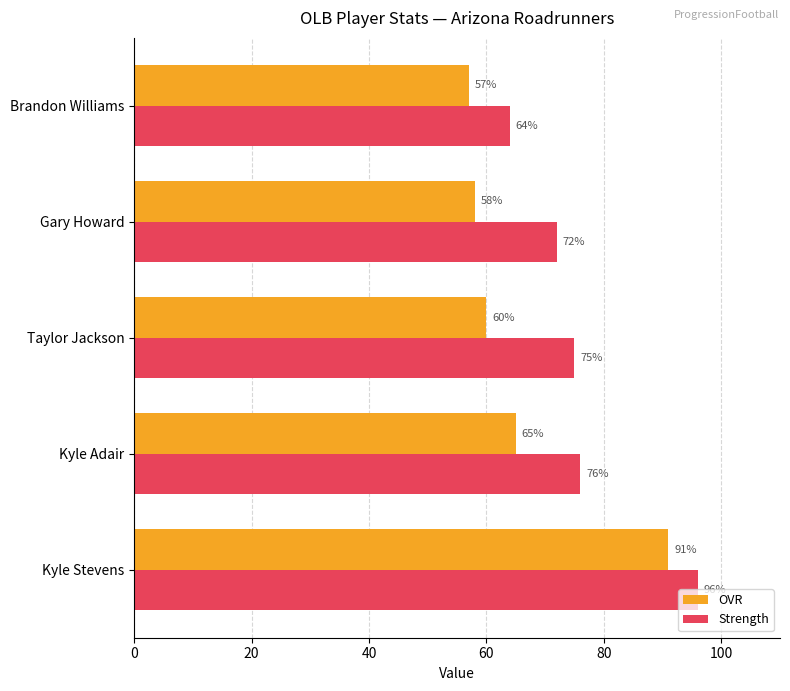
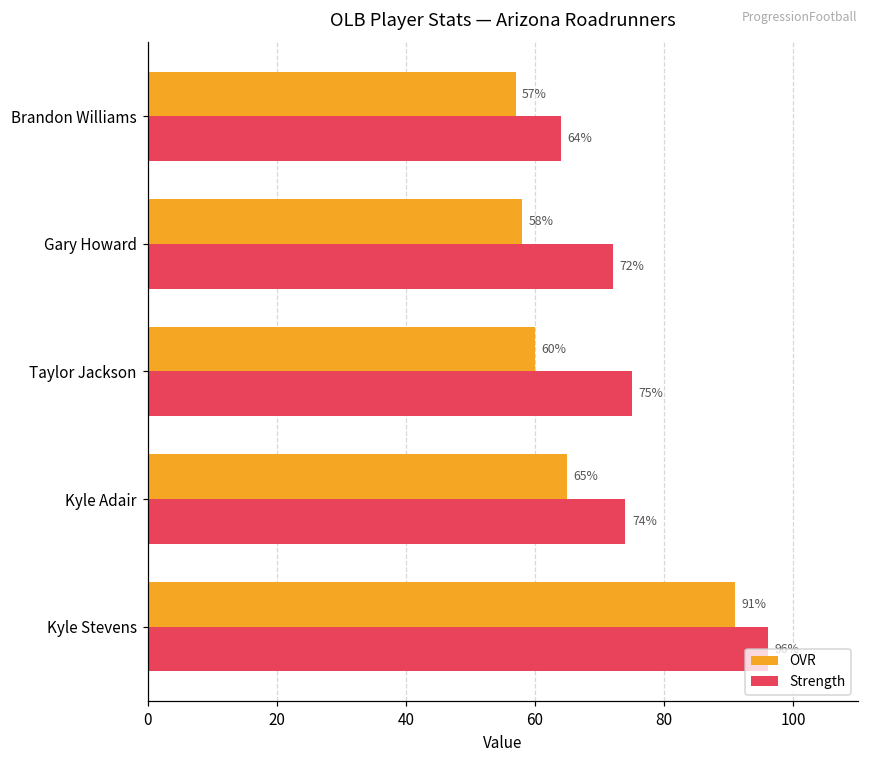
  {
    "OVR": {
      "Brandon Williams": "57%",
      "Gary Howard": "58%",
      "Taylor Jackson": "60%",
      "Kyle Adair": "65%",
      "Kyle Stevens": "91%"
    },
    "Strength": {
      "Brandon Williams": "64%",
      "Gary Howard": "72%",
      "Taylor Jackson": "75%",
-     "Kyle Adair": "76%"
+     "Kyle Adair": "74%"
    }
  }
